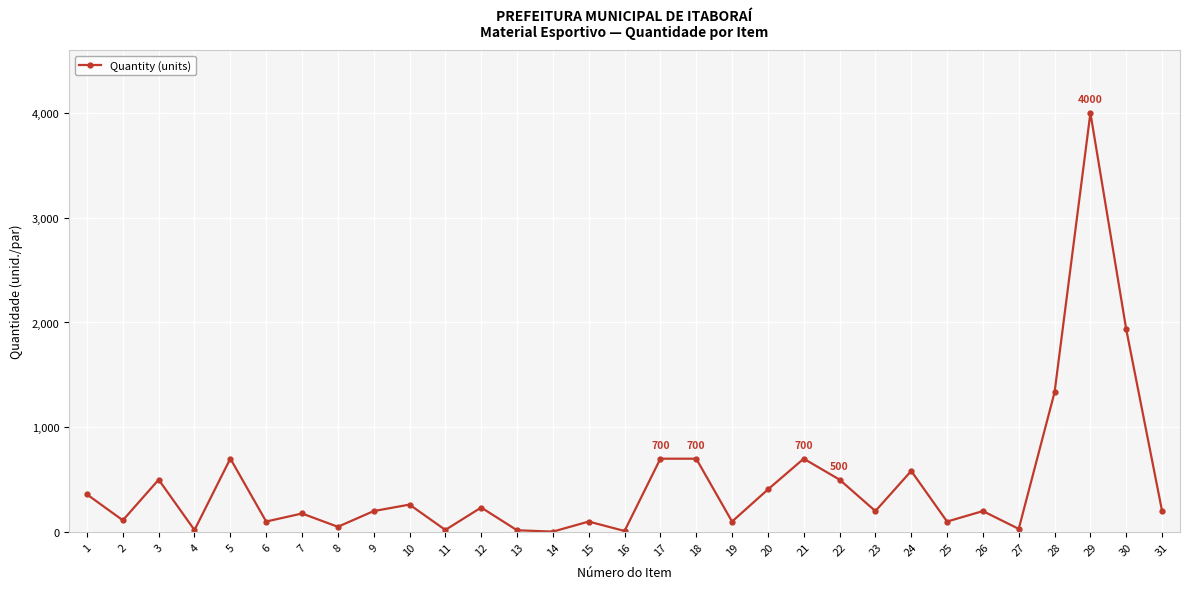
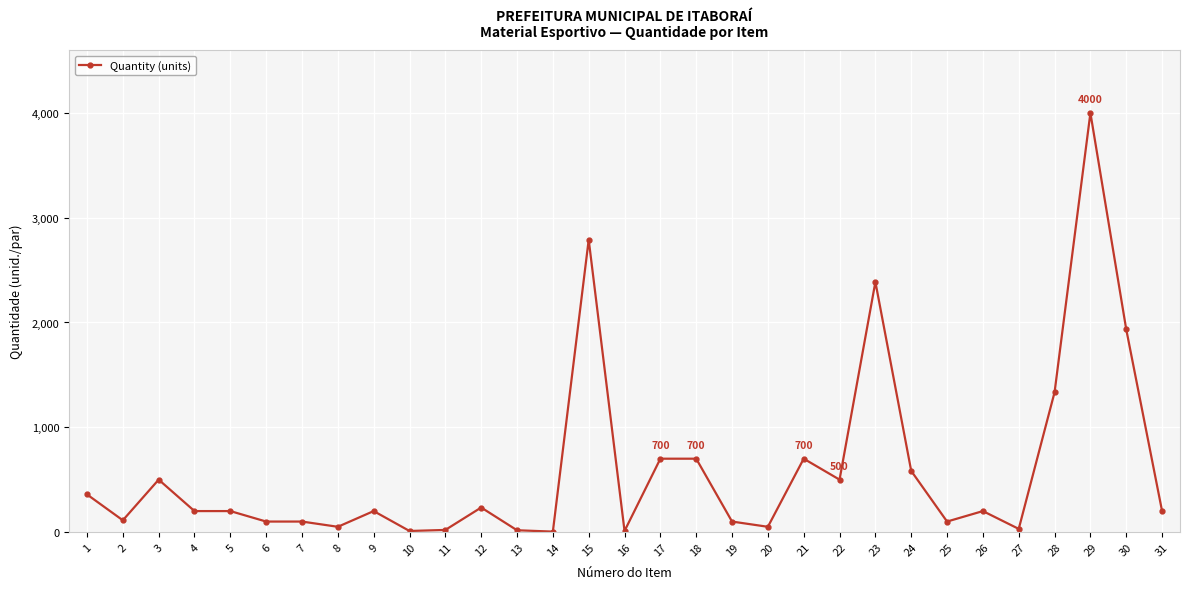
  {
    "1": "360",
    "2": "110",
    "3": "500",
-   "4": "20",
-   "5": "700",
+   "4": "200",
+   "5": "200",
    "6": "100",
-   "7": "180",
+   "7": "100",
    "8": "50",
    "9": "200",
-   "10": "260",
+   "10": "10",
    "11": "20",
    "12": "230",
    "13": "20",
    "14": "0",
-   "15": "100",
+   "15": "2,790",
    "16": "10",
    "19": "100",
-   "20": "410",
-   "23": "200",
+   "20": "50",
+   "23": "2,390",
    "24": "580",
    "25": "100",
    "26": "200",
    "27": "30",
    "28": "1,330",
    "30": "1,930",
    "31": "200"
  }
